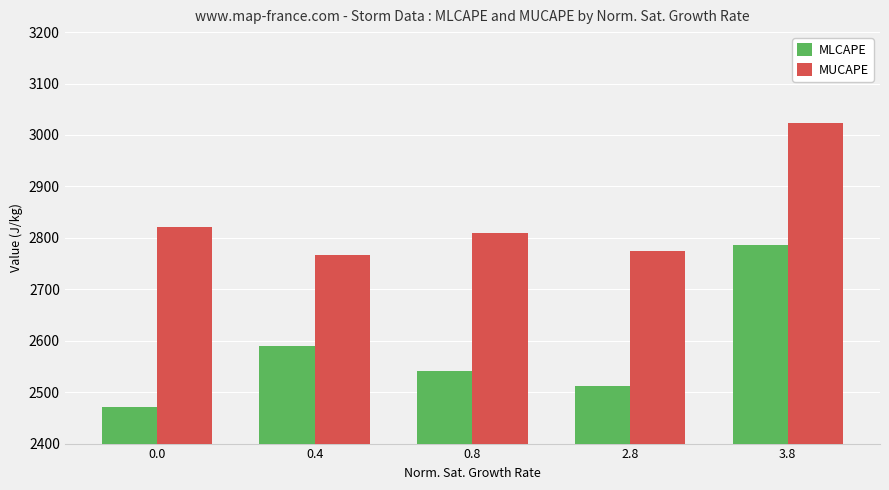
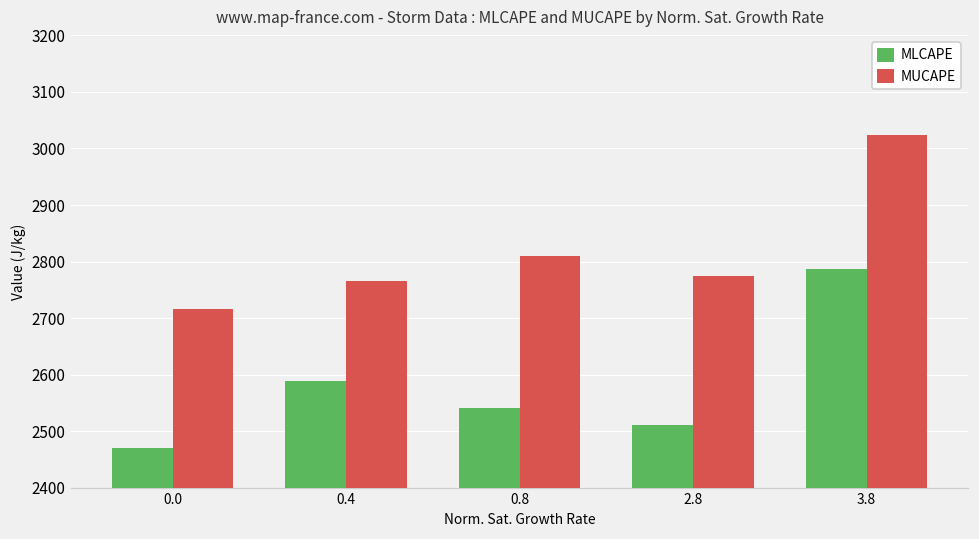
  {
    "MLCAPE": {
      "0.0": 2470,
      "0.4": 2590,
      "0.8": 2540,
      "2.8": 2510,
      "3.8": 2790
    },
    "MUCAPE": {
-     "0.0": 2820,
+     "0.0": 2720,
      "0.4": 2770,
      "0.8": 2810,
      "2.8": 2780,
      "3.8": 3020
    }
  }
